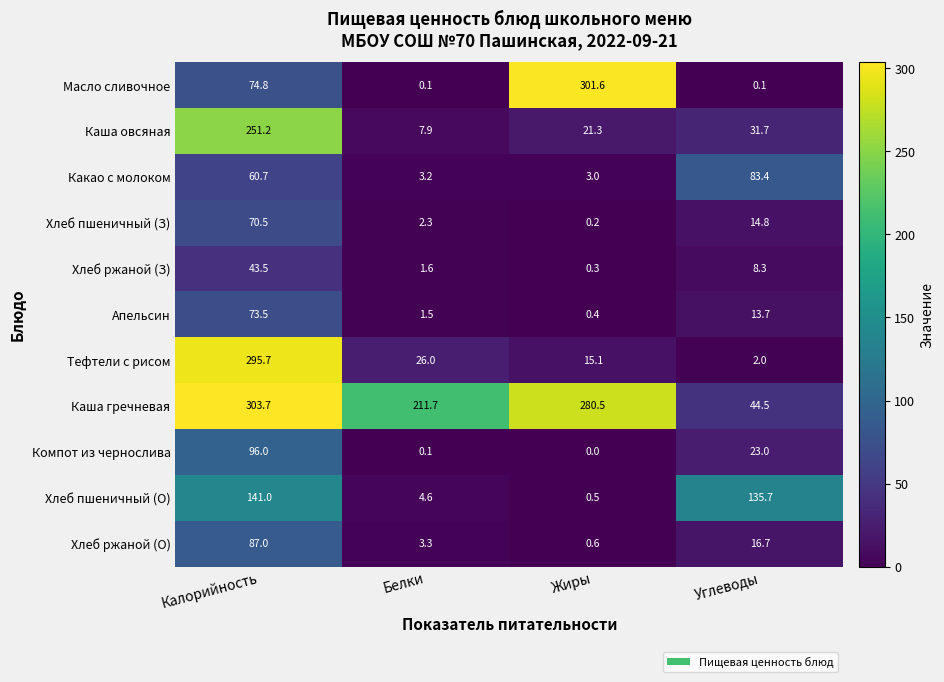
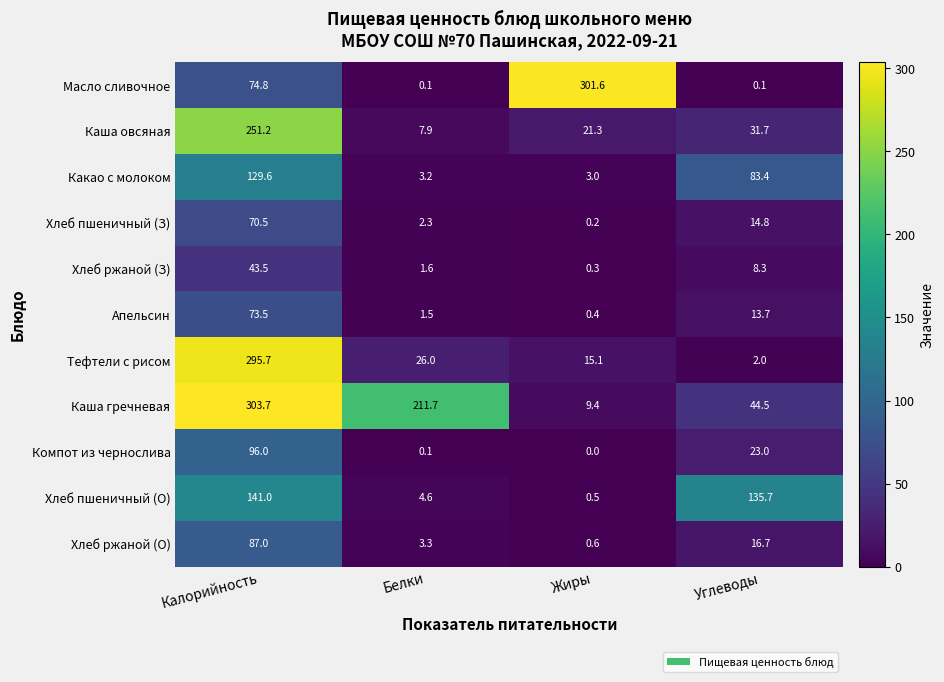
  {
    "Масло сливочное": {
      "Калорийность": 74.8,
      "Белки": 0.1,
      "Жиры": 301.6,
      "Углеводы": 0.1
    },
    "Каша овсяная": {
      "Калорийность": 251.2,
      "Белки": 7.9,
      "Жиры": 21.3,
      "Углеводы": 31.7
    },
    "Какао с молоком": {
-     "Калорийность": 60.7,
+     "Калорийность": 129.6,
      "Белки": 3.2,
      "Жиры": 3.0,
      "Углеводы": 83.4
    },
    "Хлеб пшеничный (З)": {
      "Калорийность": 70.5,
      "Белки": 2.3,
      "Жиры": 0.2,
      "Углеводы": 14.8
    },
    "Хлеб ржаной (З)": {
      "Калорийность": 43.5,
      "Белки": 1.6,
      "Жиры": 0.3,
      "Углеводы": 8.3
    },
    "Апельсин": {
      "Калорийность": 73.5,
      "Белки": 1.5,
      "Жиры": 0.4,
      "Углеводы": 13.7
    },
    "Тефтели с рисом": {
      "Калорийность": 295.7,
      "Белки": 26.0,
      "Жиры": 15.1,
      "Углеводы": 2.0
    },
    "Каша гречневая": {
      "Калорийность": 303.7,
      "Белки": 211.7,
-     "Жиры": 280.5,
+     "Жиры": 9.4,
      "Углеводы": 44.5
    },
    "Компот из чернослива": {
      "Калорийность": 96.0,
      "Белки": 0.1,
      "Жиры": 0.0,
      "Углеводы": 23.0
    },
    "Хлеб пшеничный (О)": {
      "Калорийность": 141.0,
      "Белки": 4.6,
      "Жиры": 0.5,
      "Углеводы": 135.7
    },
    "Хлеб ржаной (О)": {
      "Калорийность": 87.0,
      "Белки": 3.3,
      "Жиры": 0.6,
      "Углеводы": 16.7
    }
  }
